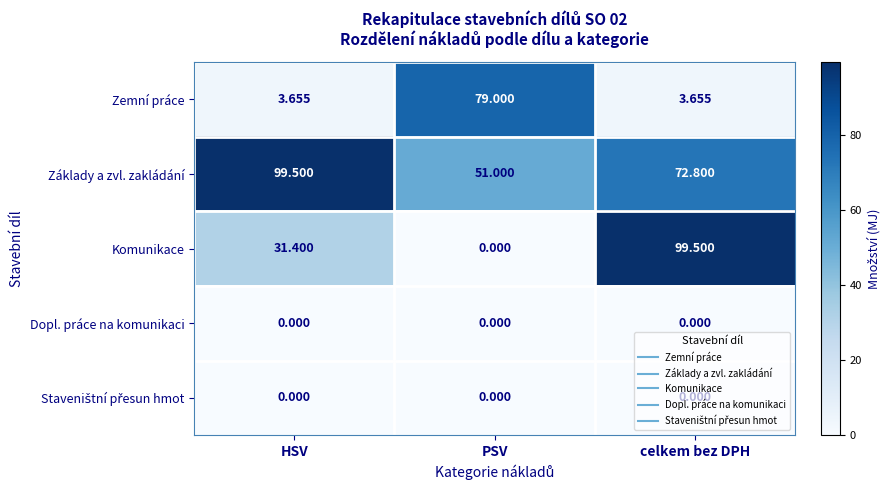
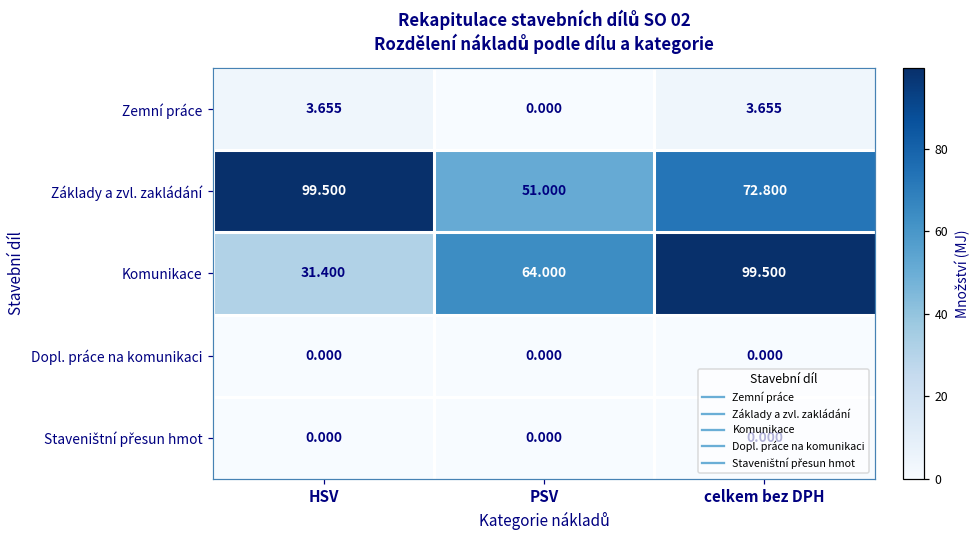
  {
    "Zemní práce": {
      "HSV": 3.655,
-     "PSV": 79.000,
+     "PSV": 0.000,
      "celkem bez DPH": 3.655
    },
    "Základy a zvl. zakládání": {
      "HSV": 99.500,
      "PSV": 51.000,
      "celkem bez DPH": 72.800
    },
    "Komunikace": {
      "HSV": 31.400,
-     "PSV": 0.000,
+     "PSV": 64.000,
      "celkem bez DPH": 99.500
    },
    "Dopl. práce na komunikaci": {
      "HSV": 0.000,
      "PSV": 0.000,
      "celkem bez DPH": 0.000
    },
    "Staveništní přesun hmot": {
      "HSV": 0.000,
      "PSV": 0.000
    }
  }
